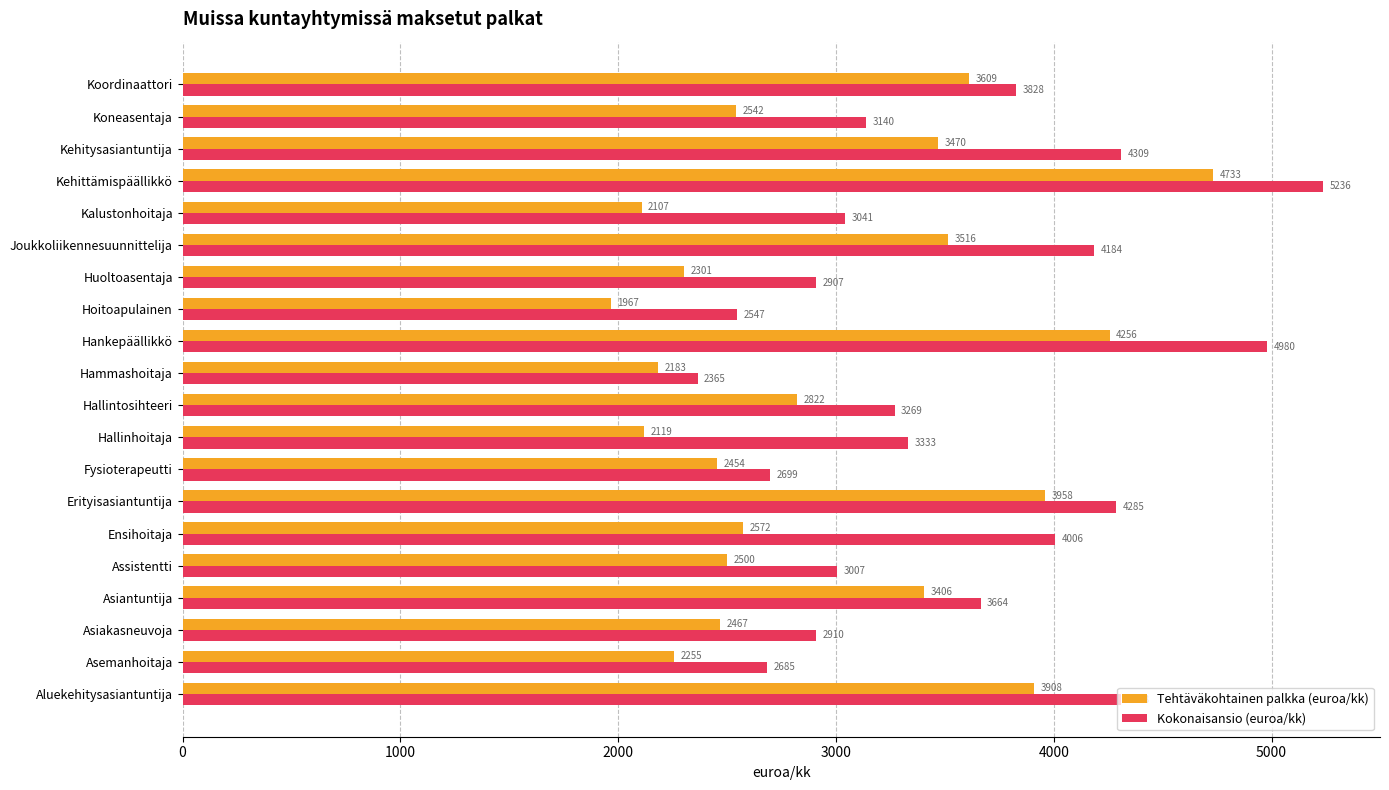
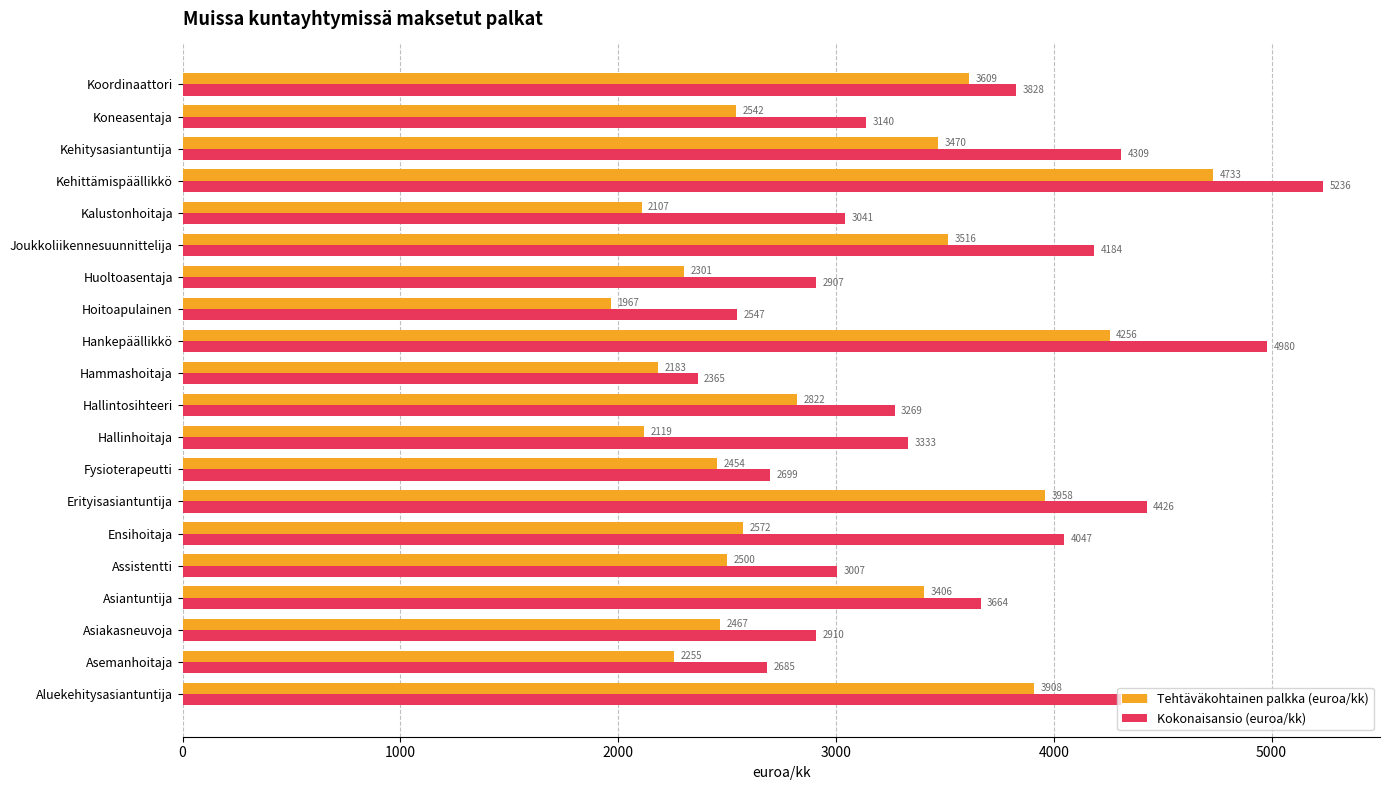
  {
    "Tehtäväkohtainen palkka (euroa/kk)": {
      "Koordinaattori": 3609,
      "Koneasentaja": 2542,
      "Kehitysasiantuntija": 3470,
      "Kehittämispäällikkö": 4733,
      "Kalustonhoitaja": 2107,
      "Joukkoliikennesuunnittelija": 3516,
      "Huoltoasentaja": 2301,
      "Hoitoapulainen": 1967,
      "Hankepäällikkö": 4256,
      "Hammashoitaja": 2183,
      "Hallintosihteeri": 2822,
      "Hallinhoitaja": 2119,
      "Fysioterapeutti": 2454,
      "Erityisasiantuntija": 3958,
      "Ensihoitaja": 2572,
      "Assistentti": 2500,
      "Asiantuntija": 3406,
      "Asiakasneuvoja": 2467,
      "Asemanhoitaja": 2255,
      "Aluekehitysasiantuntija": 3908
    },
    "Kokonaisansio (euroa/kk)": {
      "Koordinaattori": 3828,
      "Koneasentaja": 3140,
      "Kehitysasiantuntija": 4309,
      "Kehittämispäällikkö": 5236,
      "Kalustonhoitaja": 3041,
      "Joukkoliikennesuunnittelija": 4184,
      "Huoltoasentaja": 2907,
      "Hoitoapulainen": 2547,
      "Hankepäällikkö": 4980,
      "Hammashoitaja": 2365,
      "Hallintosihteeri": 3269,
      "Hallinhoitaja": 3333,
      "Fysioterapeutti": 2699,
-     "Erityisasiantuntija": 4285,
-     "Ensihoitaja": 4006,
+     "Erityisasiantuntija": 4426,
+     "Ensihoitaja": 4047,
      "Assistentti": 3007,
      "Asiantuntija": 3664,
      "Asiakasneuvoja": 2910,
      "Asemanhoitaja": 2685
    }
  }
